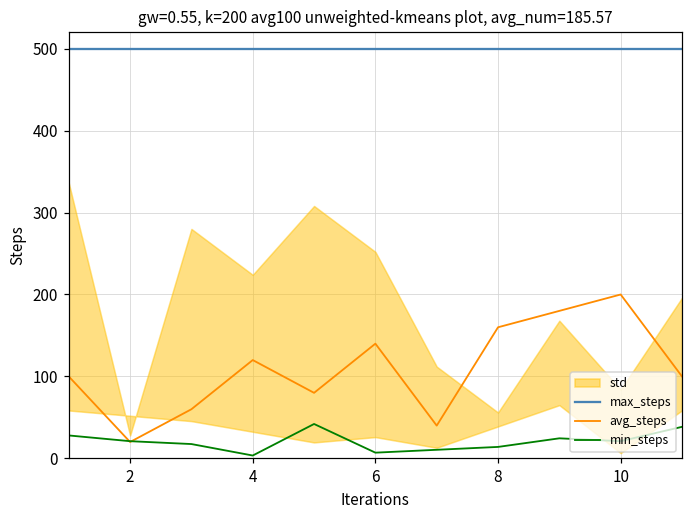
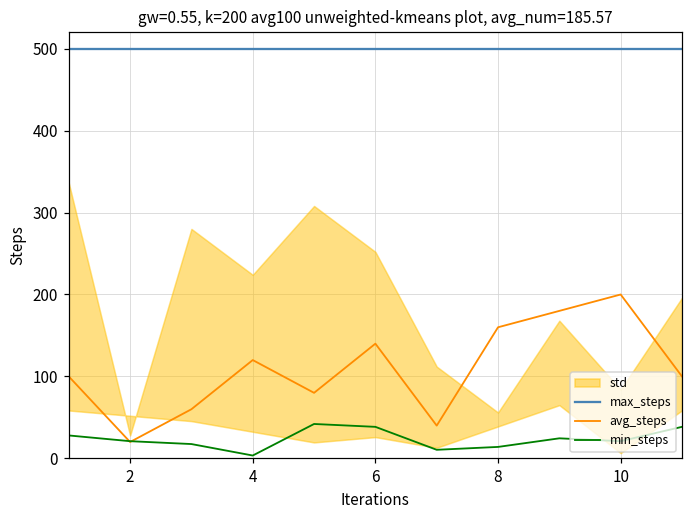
  {
    "max_steps": {
      "2": 500,
      "4": 500,
      "6": 500,
      "8": 500,
      "10": 500
    },
    "min_steps": {
      "4": 0,
-     "6": 10,
+     "6": 40,
      "8": 10
    }
  }
